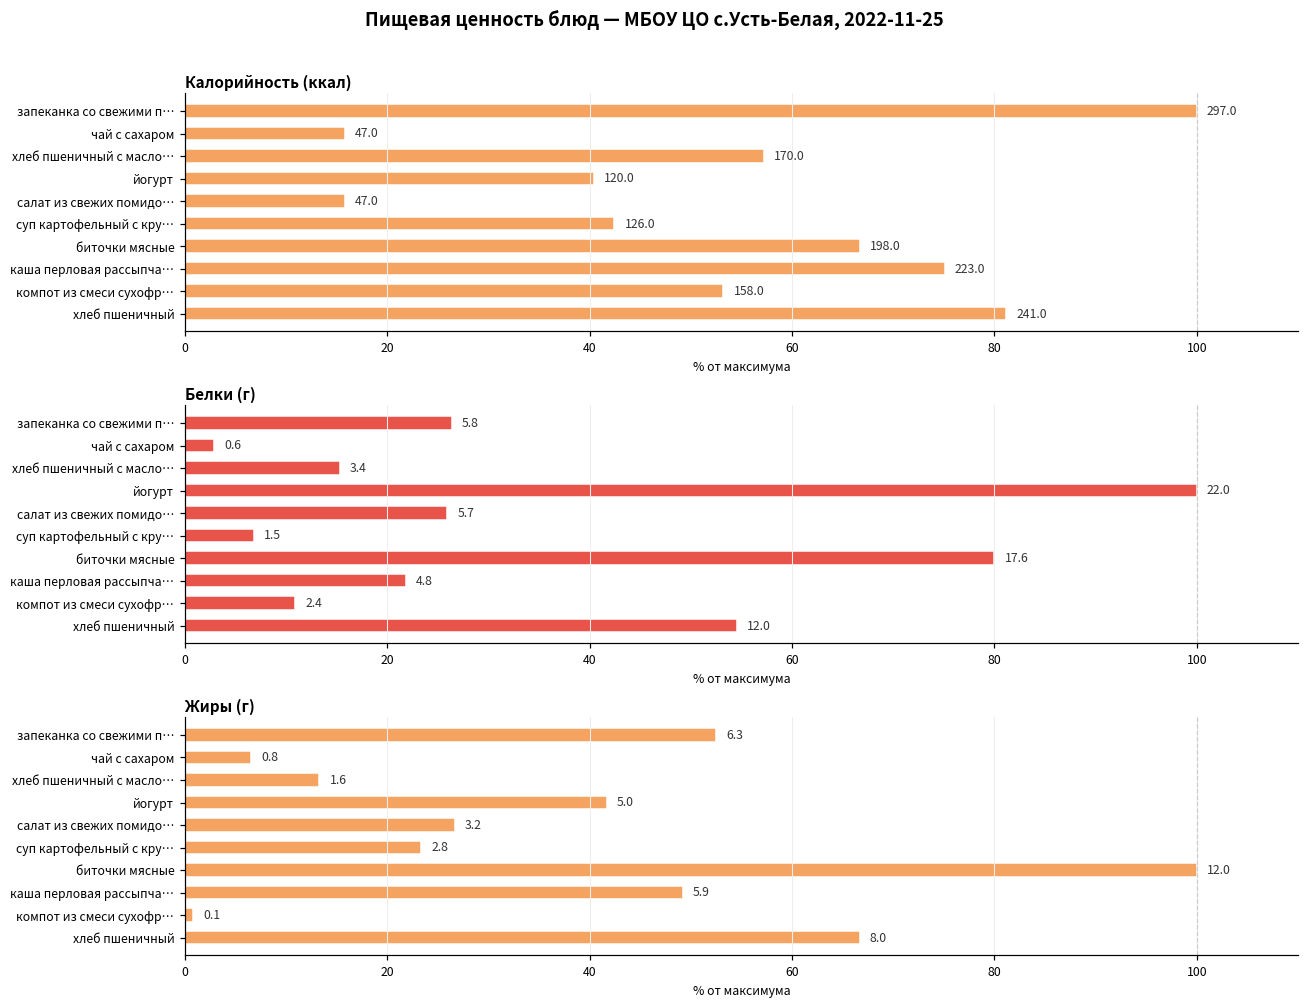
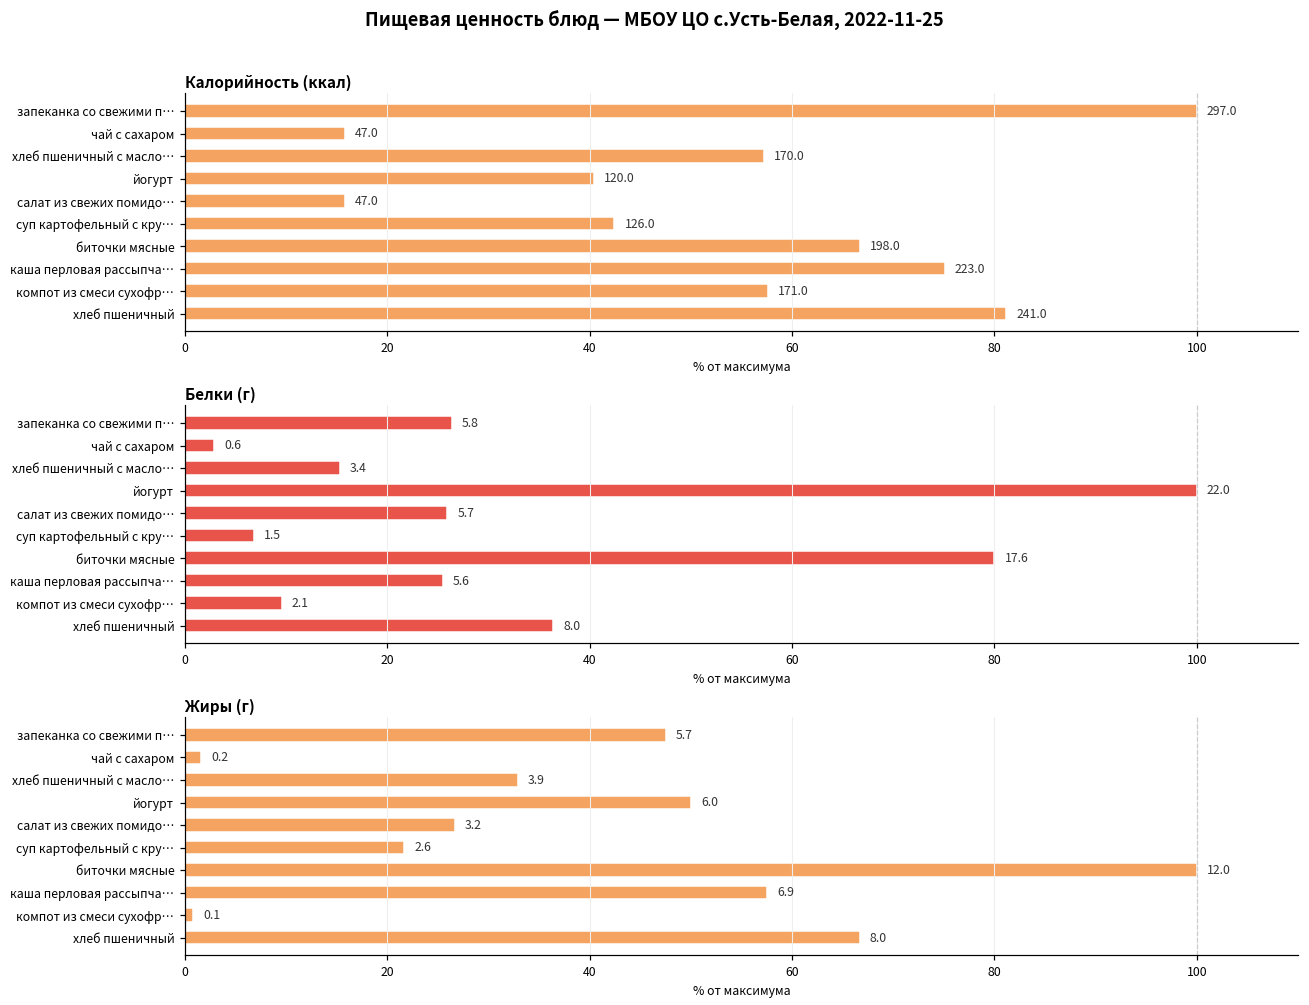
  {
    "Калорийность (ккал)": {
-     "компот из смеси сухофр…": 158.0
+     "компот из смеси сухофр…": 171.0
    },
    "Белки (г)": {
-     "каша перловая рассыпча…": 4.8,
-     "компот из смеси сухофр…": 2.4,
-     "хлеб пшеничный": 12.0
+     "каша перловая рассыпча…": 5.6,
+     "компот из смеси сухофр…": 2.1,
+     "хлеб пшеничный": 8.0
    },
    "Жиры (г)": {
-     "запеканка со свежими п…": 6.3,
-     "чай с сахаром": 0.8,
-     "хлеб пшеничный с масло…": 1.6,
-     "йогурт": 5.0,
-     "суп картофельный с кру…": 2.8,
-     "каша перловая рассыпча…": 5.9
+     "запеканка со свежими п…": 5.7,
+     "чай с сахаром": 0.2,
+     "хлеб пшеничный с масло…": 3.9,
+     "йогурт": 6.0,
+     "суп картофельный с кру…": 2.6,
+     "каша перловая рассыпча…": 6.9
    }
  }
